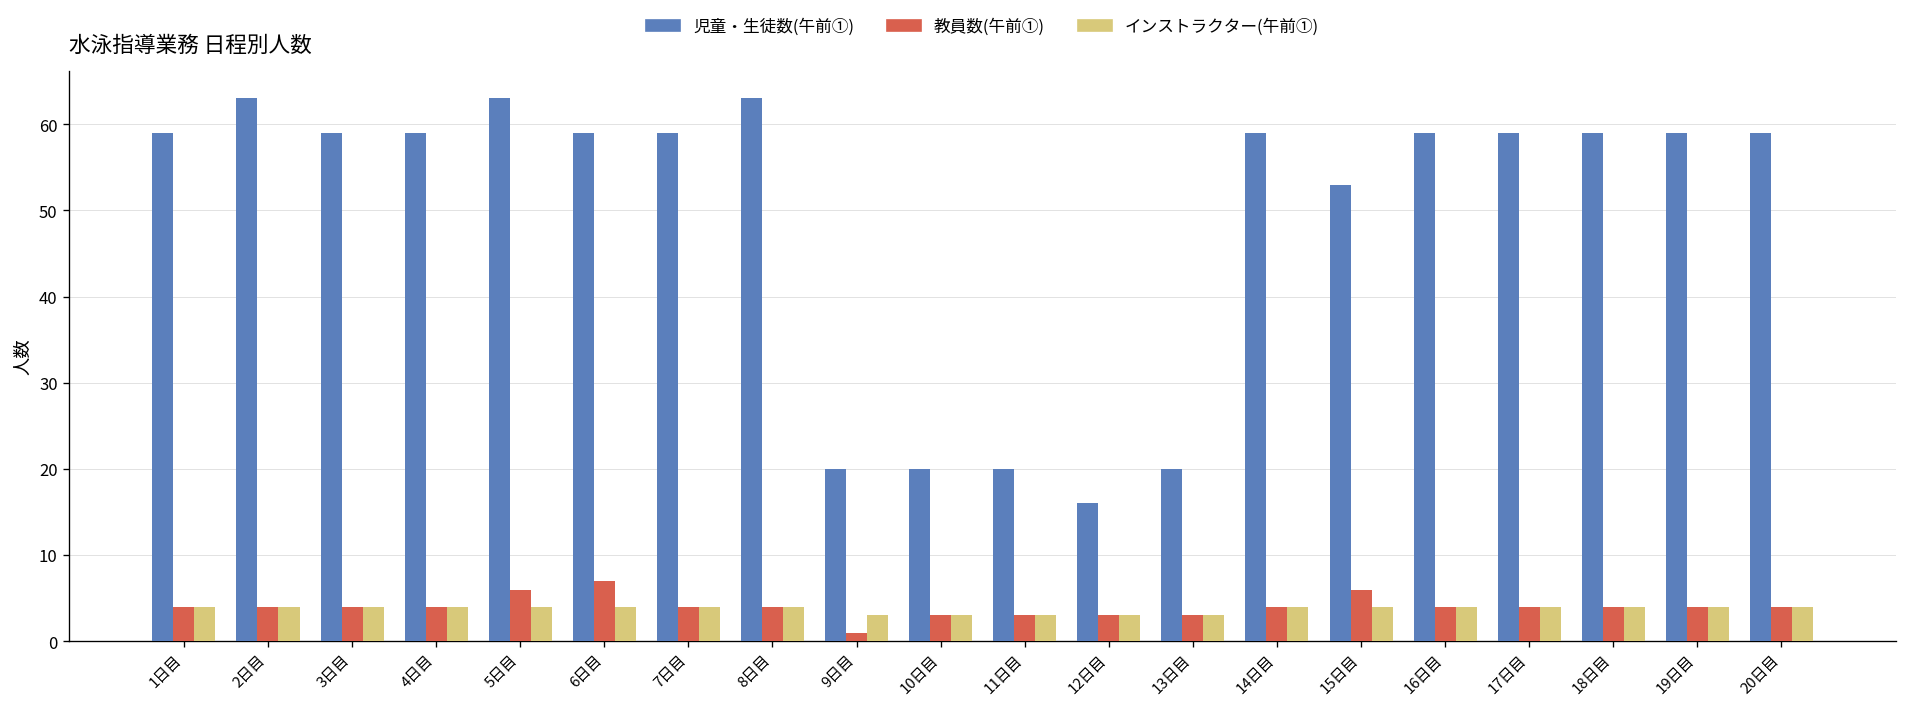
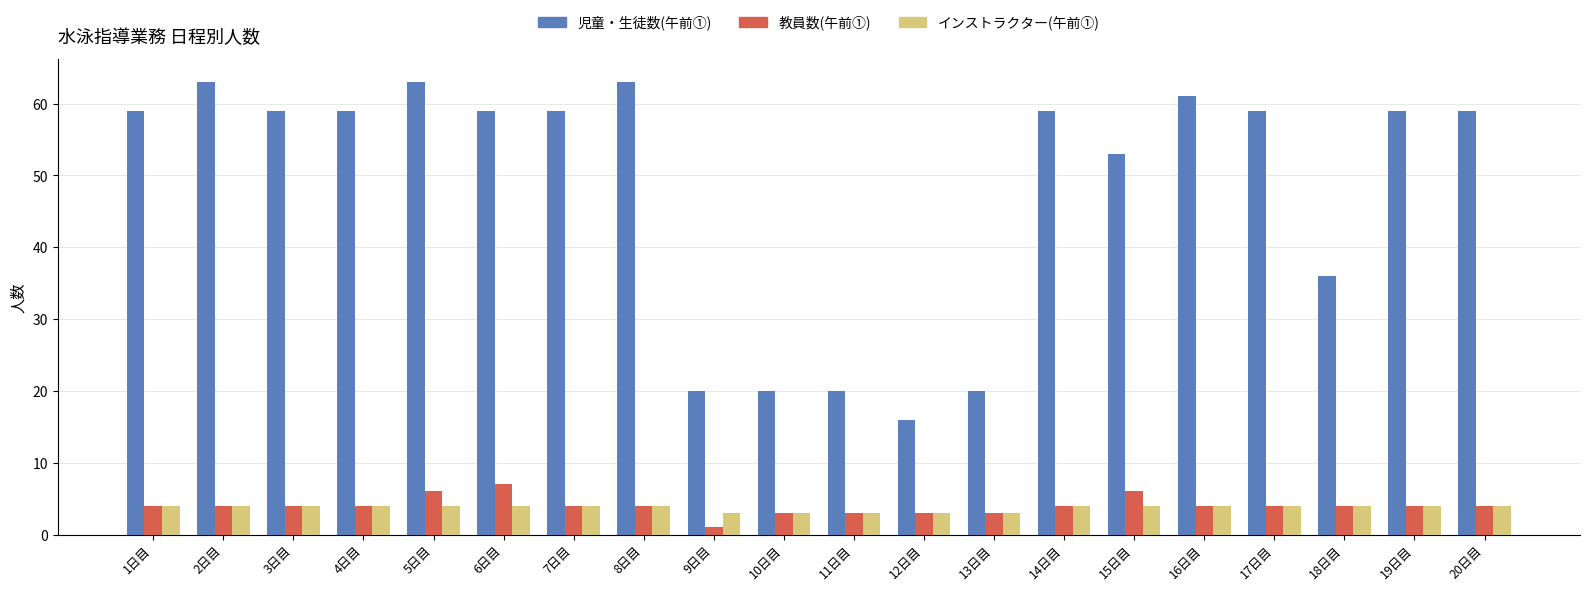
  {
    "児童・生徒数(午前①)": {
      "1日目": 59,
      "2日目": 63,
      "3日目": 59,
      "4日目": 59,
      "5日目": 63,
      "6日目": 59,
      "7日目": 59,
      "8日目": 63,
      "9日目": 20,
      "10日目": 20,
      "11日目": 20,
      "12日目": 16,
      "13日目": 20,
      "14日目": 59,
      "15日目": 53,
-     "16日目": 59,
+     "16日目": 61,
      "17日目": 59,
-     "18日目": 59,
+     "18日目": 36,
      "19日目": 59,
      "20日目": 59
    },
    "教員数(午前①)": {
      "1日目": 4,
      "2日目": 4,
      "3日目": 4,
      "4日目": 4,
      "5日目": 6,
      "6日目": 7,
      "7日目": 4,
      "8日目": 4,
      "9日目": 1,
      "10日目": 3,
      "11日目": 3,
      "12日目": 3,
      "13日目": 3,
      "14日目": 4,
      "15日目": 6,
      "16日目": 4,
      "17日目": 4,
      "18日目": 4,
      "19日目": 4,
      "20日目": 4
    },
    "インストラクター(午前①)": {
      "1日目": 4,
      "2日目": 4,
      "3日目": 4,
      "4日目": 4,
      "5日目": 4,
      "6日目": 4,
      "7日目": 4,
      "8日目": 4,
      "9日目": 3,
      "10日目": 3,
      "11日目": 3,
      "12日目": 3,
      "13日目": 3,
      "14日目": 4,
      "15日目": 4,
      "16日目": 4,
      "17日目": 4,
      "18日目": 4,
      "19日目": 4,
      "20日目": 4
    }
  }
